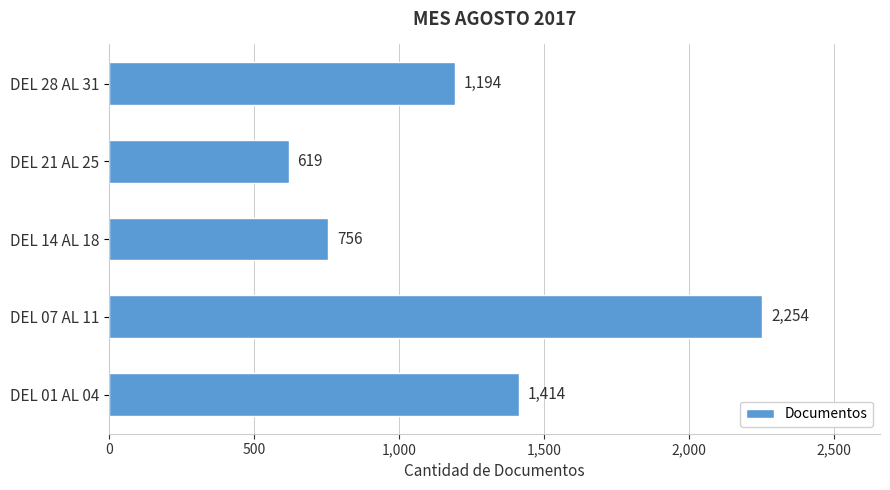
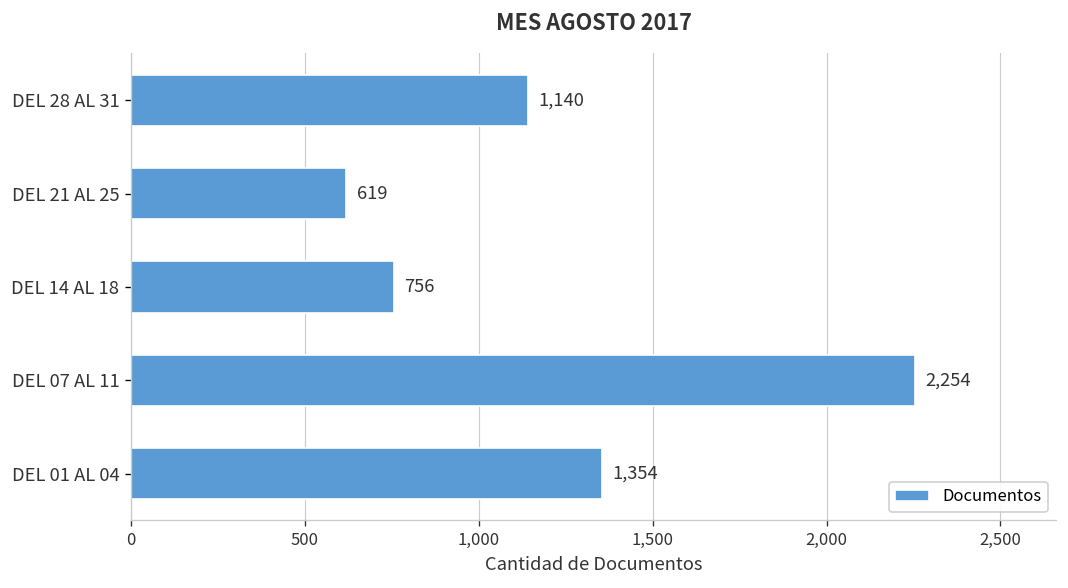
  {
-   "DEL 28 AL 31": "1,194",
+   "DEL 28 AL 31": "1,140",
    "DEL 21 AL 25": "619",
    "DEL 14 AL 18": "756",
    "DEL 07 AL 11": "2,254",
-   "DEL 01 AL 04": "1,414"
+   "DEL 01 AL 04": "1,354"
  }
